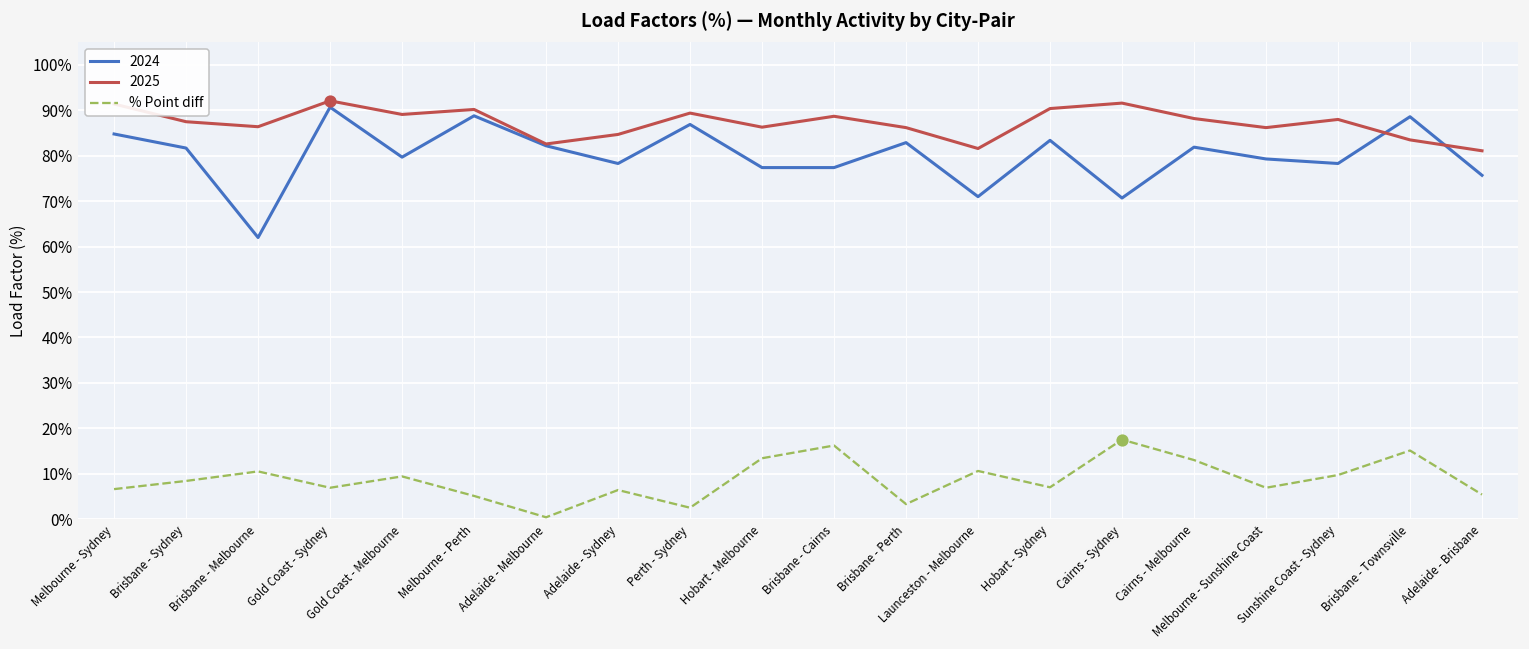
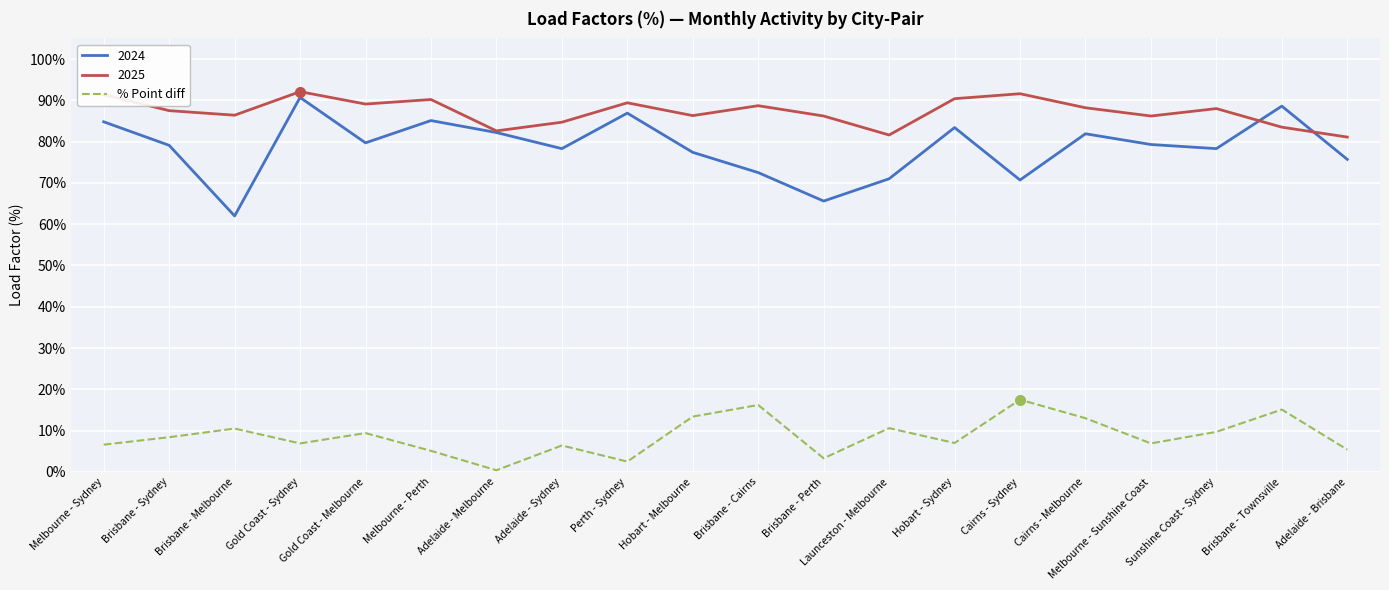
  {
    "2024": {
      "Melbourne - Sydney": "85%",
-     "Brisbane - Sydney": "82%",
+     "Brisbane - Sydney": "79%",
      "Brisbane - Melbourne": "62%",
      "Gold Coast - Sydney": "91%",
      "Gold Coast - Melbourne": "80%",
-     "Melbourne - Perth": "89%",
+     "Melbourne - Perth": "85%",
      "Adelaide - Sydney": "78%",
      "Perth - Sydney": "87%",
      "Hobart - Melbourne": "77%",
-     "Brisbane - Cairns": "77%",
-     "Brisbane - Perth": "83%",
+     "Brisbane - Cairns": "73%",
+     "Brisbane - Perth": "66%",
      "Launceston - Melbourne": "71%",
      "Hobart - Sydney": "83%",
      "Cairns - Sydney": "71%",
      "Cairns - Melbourne": "82%",
      "Melbourne - Sunshine Coast": "79%",
      "Sunshine Coast - Sydney": "78%",
      "Brisbane - Townsville": "89%",
      "Adelaide - Brisbane": "76%"
    }
  }
